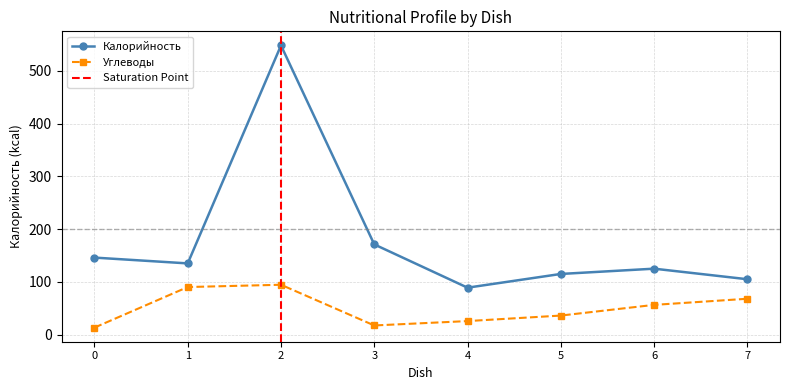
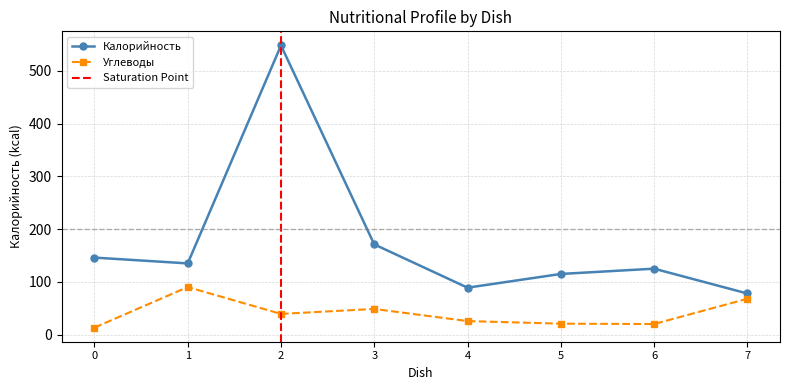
  {
    "Калорийность": {
      "0": 150,
      "1": 140,
      "2": 550,
      "3": 170,
      "4": 90,
      "5": 120,
      "6": 130,
-     "7": 110
+     "7": 80
    },
    "Углеводы": {
      "0": 10,
      "1": 90,
-     "2": 90,
-     "3": 20,
+     "2": 40,
+     "3": 50,
      "4": 30,
-     "5": 40,
-     "6": 60,
+     "5": 20,
+     "6": 20,
      "7": 70
    }
  }
